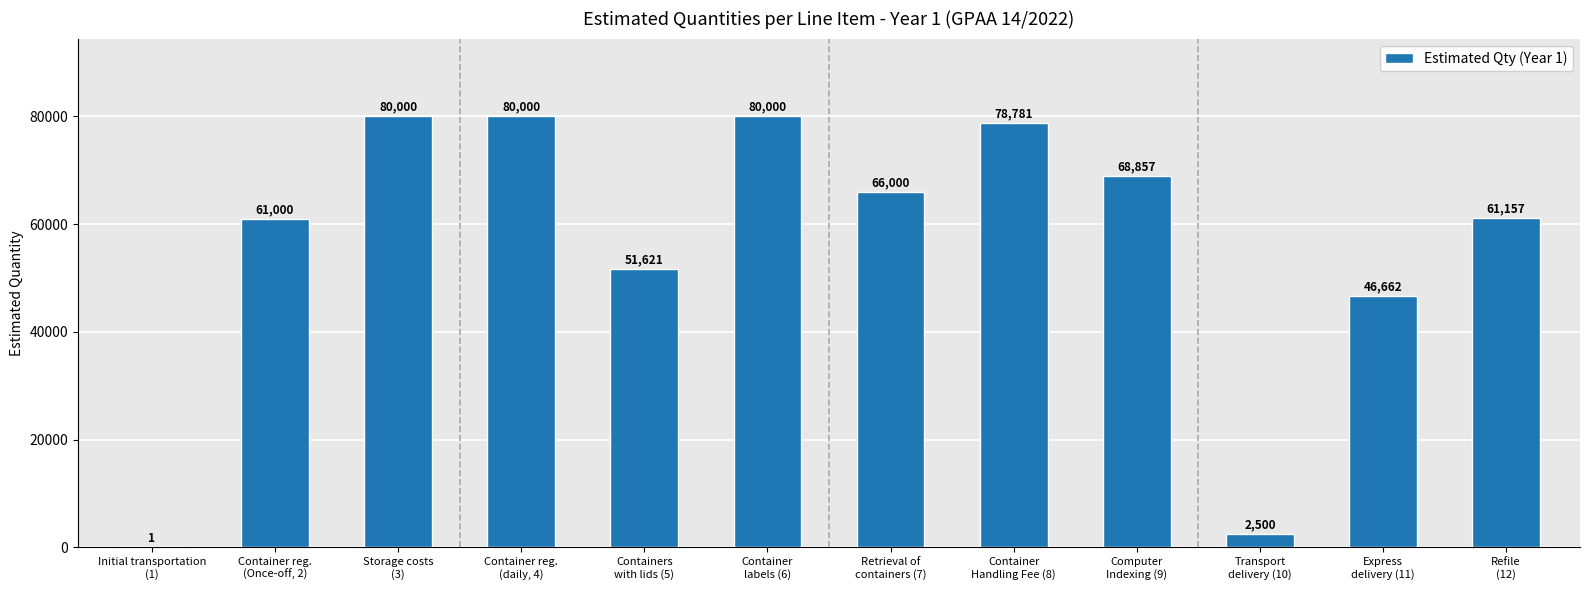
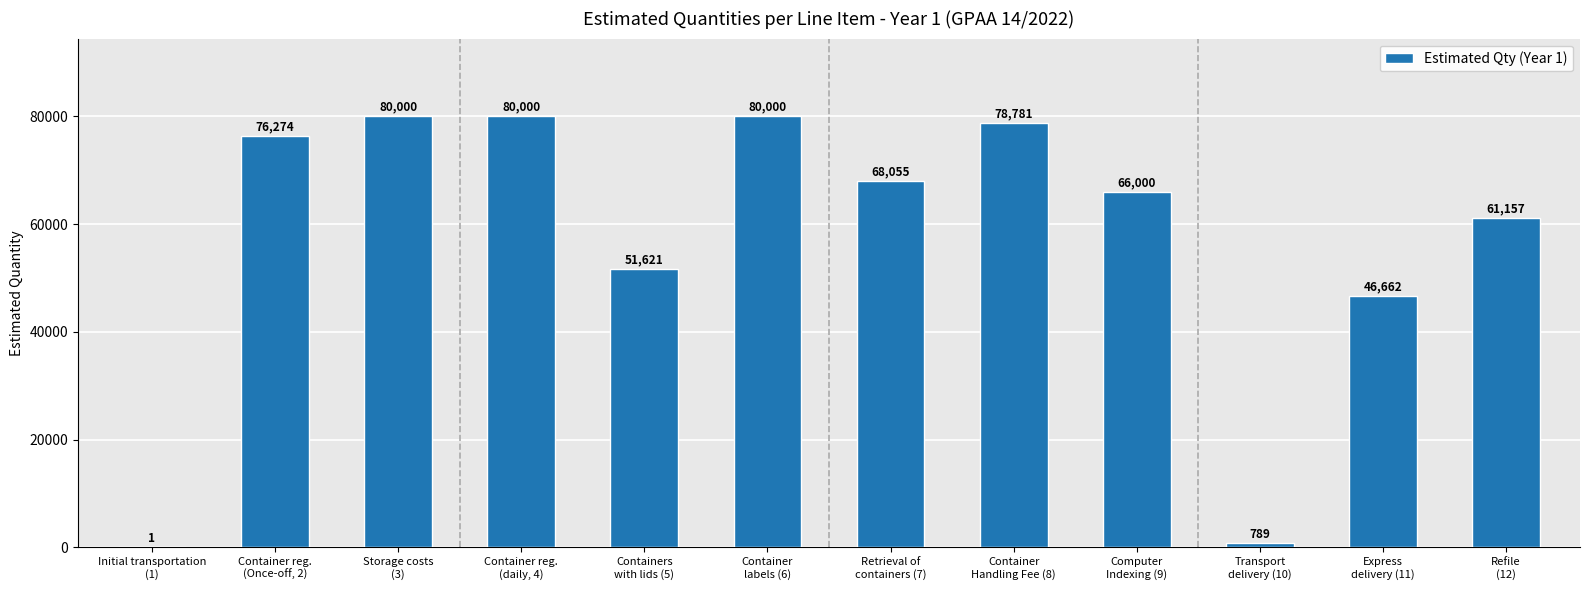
  {
    "Initial transportation (1)": "1",
-   "Container reg. (Once-off, 2)": "61,000",
+   "Container reg. (Once-off, 2)": "76,274",
    "Storage costs (3)": "80,000",
    "Container reg. (daily, 4)": "80,000",
    "Containers with lids (5)": "51,621",
    "Container labels (6)": "80,000",
-   "Retrieval of containers (7)": "66,000",
+   "Retrieval of containers (7)": "68,055",
    "Container Handling Fee (8)": "78,781",
-   "Computer Indexing (9)": "68,857",
-   "Transport delivery (10)": "2,500",
+   "Computer Indexing (9)": "66,000",
+   "Transport delivery (10)": "789",
    "Express delivery (11)": "46,662",
    "Refile (12)": "61,157"
  }
